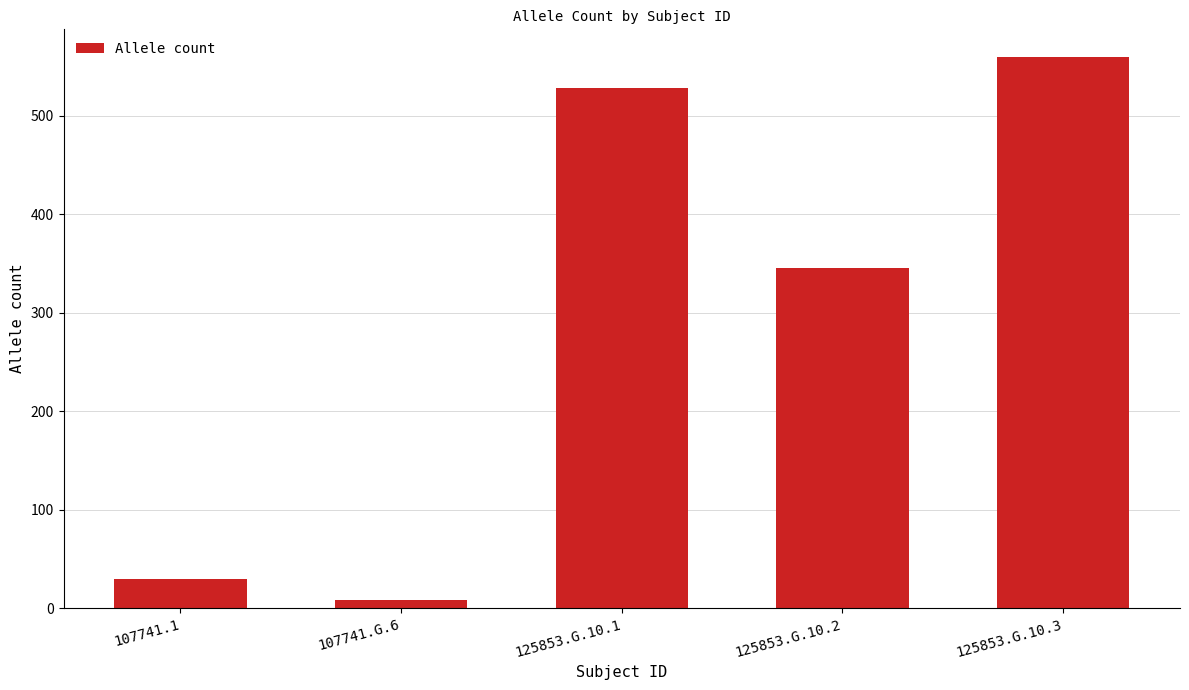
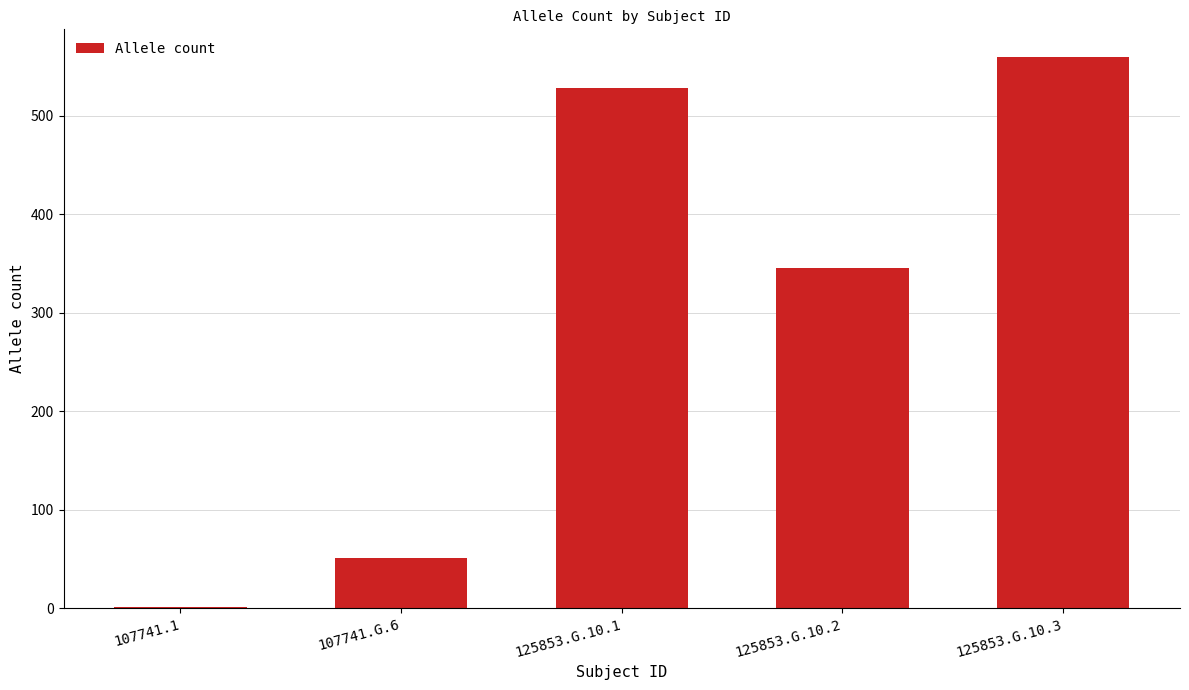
  {
-   "107741.1": 30,
-   "107741.G.6": 10,
+   "107741.1": 0,
+   "107741.G.6": 50,
    "125853.G.10.1": 530,
    "125853.G.10.2": 350,
    "125853.G.10.3": 560
  }
